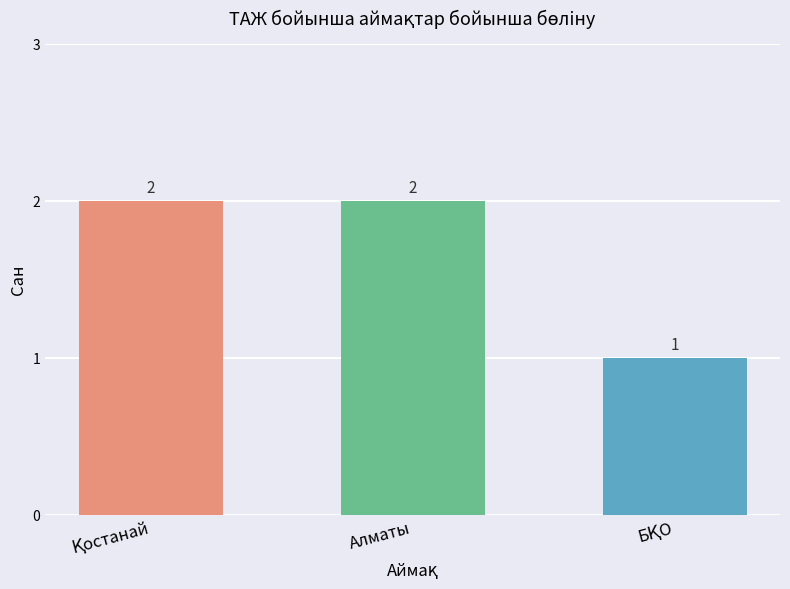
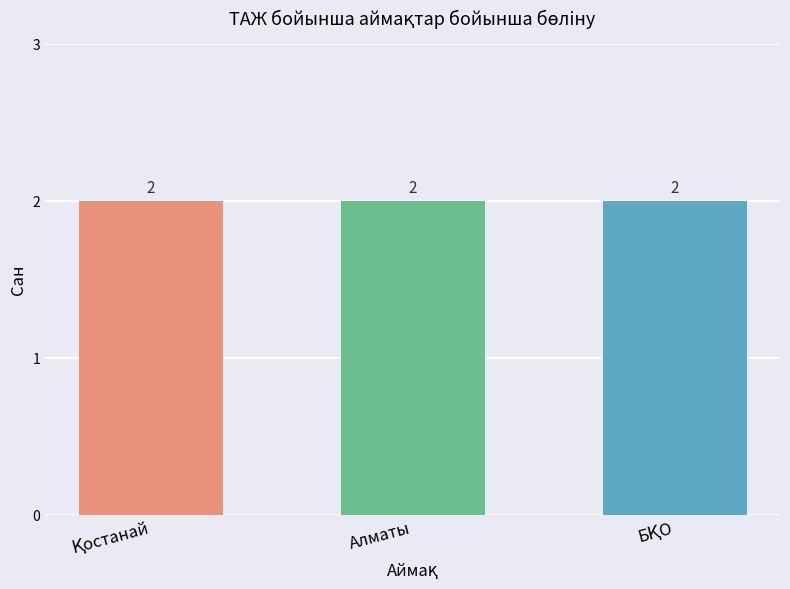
  {
    "Қостанай": 2,
    "Алматы": 2,
-   "БҚО": 1
+   "БҚО": 2
  }
